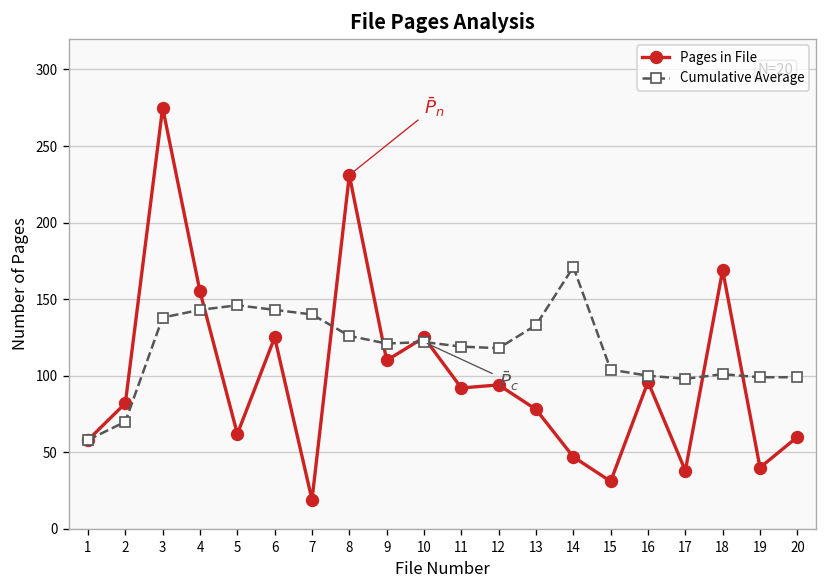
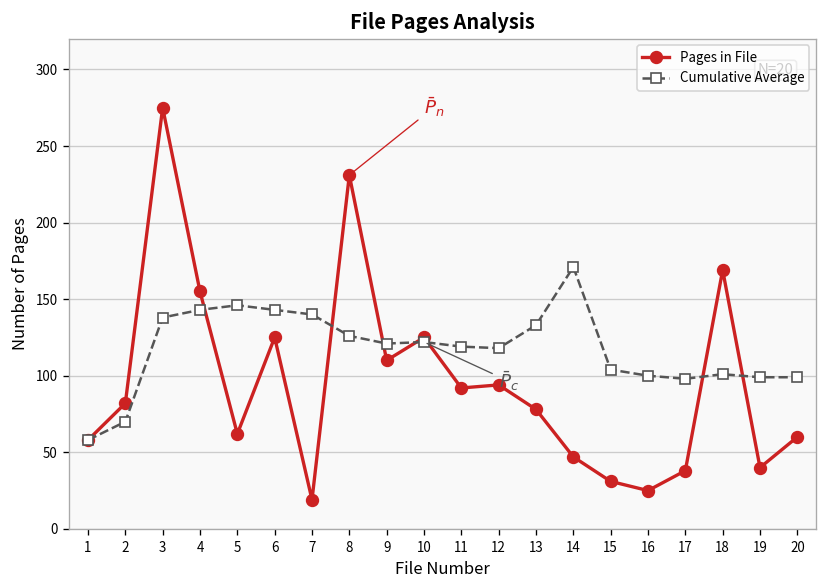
  {
    "Pages in File": {
      "2": 82,
      "3": 275,
      "4": 155,
      "5": 62,
      "6": 125,
      "7": 19,
      "8": 231,
      "9": 110,
      "10": 125,
      "11": 92,
      "12": 94,
      "13": 78,
      "14": 47,
      "15": 31,
-     "16": 96,
+     "16": 25,
      "17": 38,
      "18": 169,
      "19": 40,
      "20": 60
    },
    "Cumulative Average": {
      "2": 70,
      "3": 138,
      "4": 143,
      "5": 146,
      "6": 143,
      "7": 140,
      "8": 126,
      "9": 121,
      "10": 122,
      "11": 119,
      "12": 118,
      "13": 133,
      "14": 171,
      "15": 104,
      "16": 100,
      "17": 98,
      "18": 101,
      "19": 99,
      "20": 99
    }
  }
